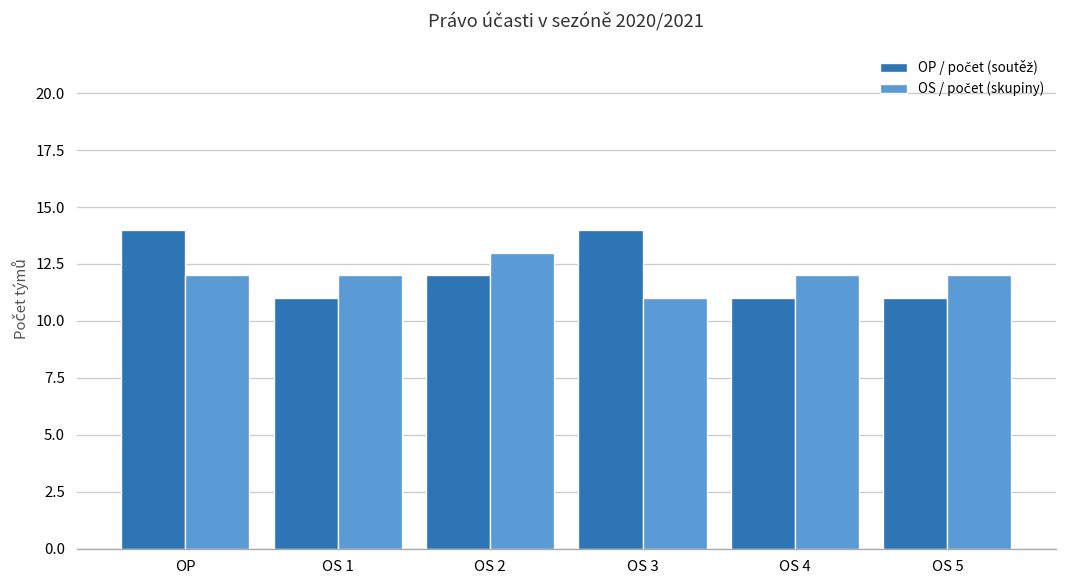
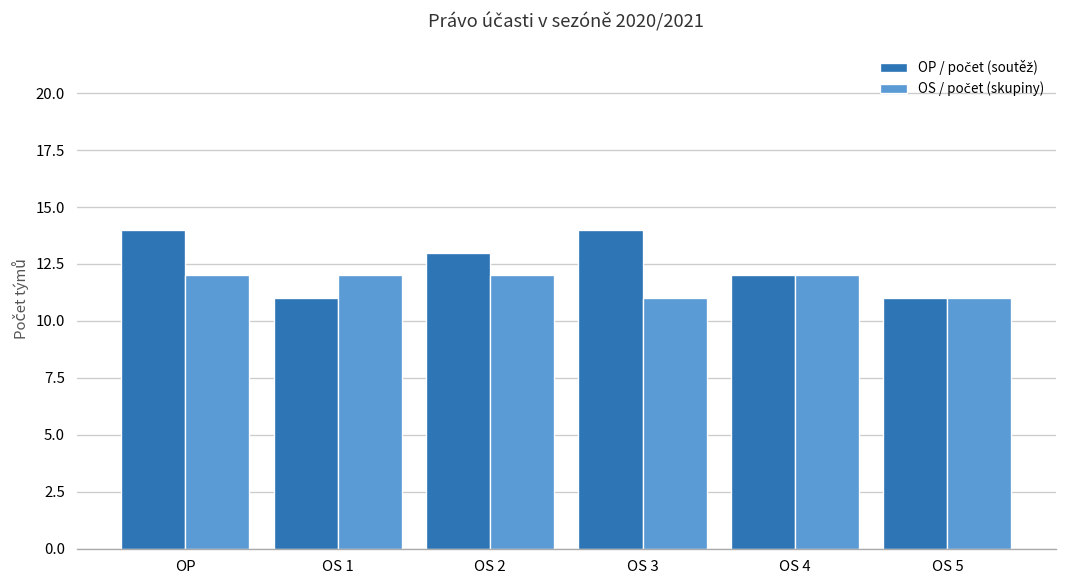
  {
    "OP / počet (soutěž)": {
      "OP": 14,
      "OS 1": 11,
-     "OS 2": 12,
+     "OS 2": 13,
      "OS 3": 14,
-     "OS 4": 11,
+     "OS 4": 12,
      "OS 5": 11
    },
    "OS / počet (skupiny)": {
      "OP": 12,
      "OS 1": 12,
-     "OS 2": 13,
+     "OS 2": 12,
      "OS 3": 11,
      "OS 4": 12,
-     "OS 5": 12
+     "OS 5": 11
    }
  }
